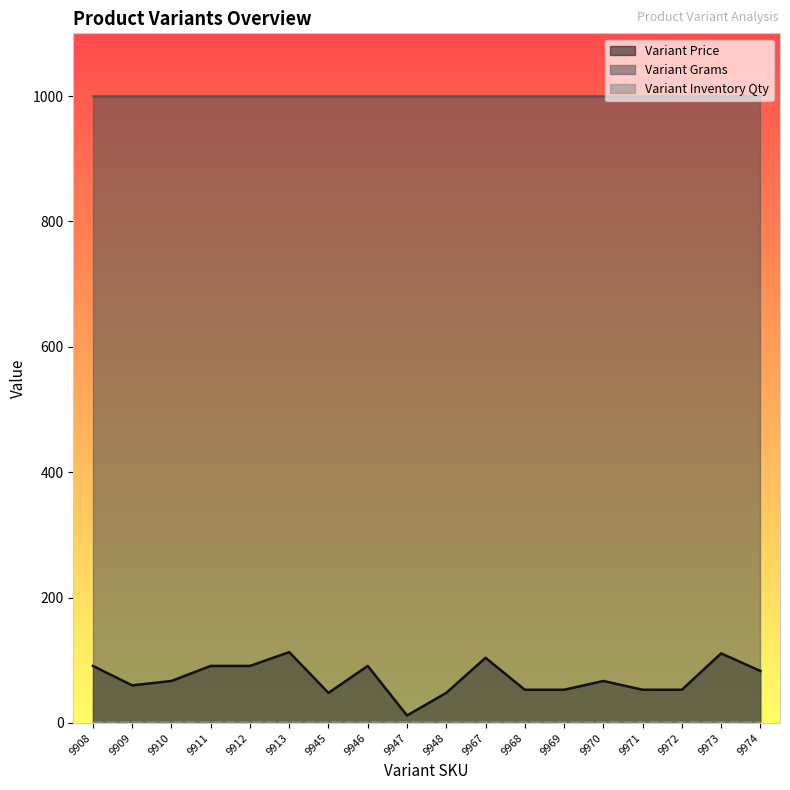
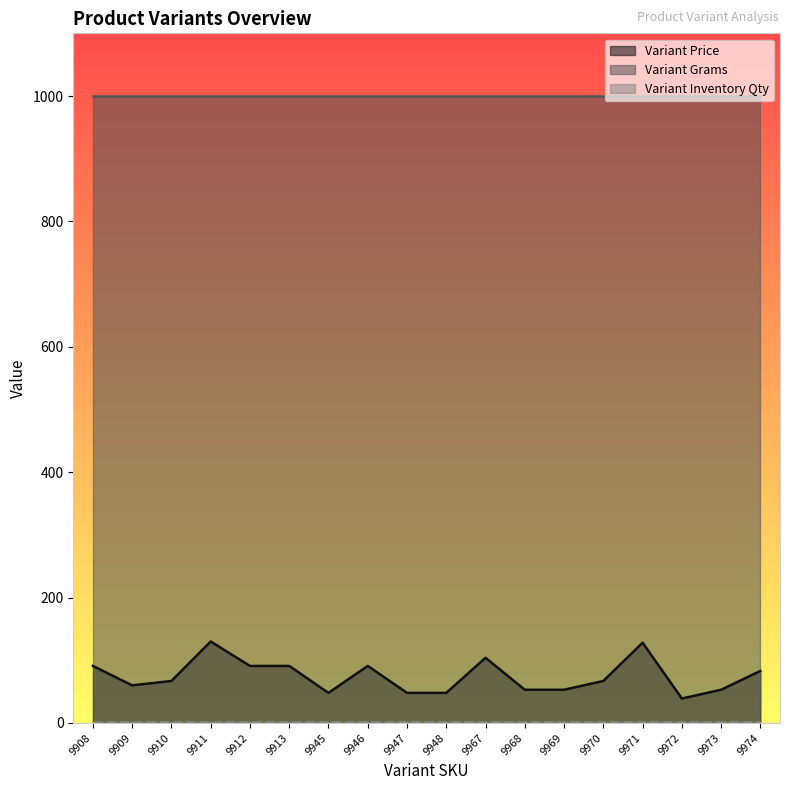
  {
    "Variant Price": {
      "9908": 90,
      "9909": 60,
      "9910": 70,
-     "9911": 90,
+     "9911": 130,
      "9912": 90,
-     "9913": 110,
+     "9913": 90,
      "9945": 50,
      "9946": 90,
-     "9947": 10,
+     "9947": 50,
      "9948": 50,
      "9967": 100,
      "9968": 50,
      "9969": 50,
      "9970": 70,
-     "9971": 50,
-     "9972": 50,
-     "9973": 110,
+     "9971": 130,
+     "9972": 40,
+     "9973": 50,
      "9974": 80
    },
    "Variant Grams": {
      "9908": 1000,
      "9909": 1000,
      "9910": 1000,
      "9911": 1000,
      "9912": 1000,
      "9913": 1000,
      "9945": 1000,
      "9946": 1000,
      "9947": 1000,
      "9948": 1000,
      "9967": 1000,
      "9968": 1000,
      "9969": 1000,
      "9970": 1000
    },
    "Variant Inventory Qty": {
      "9908": 0,
      "9909": 0,
      "9910": 0,
      "9911": 0,
      "9912": 0,
      "9913": 0,
      "9945": 0,
      "9946": 0,
      "9947": 0,
      "9948": 0,
      "9967": 0,
      "9968": 0,
      "9969": 0,
      "9970": 0,
      "9971": 0,
      "9972": 0,
      "9973": 0,
      "9974": 0
    }
  }
